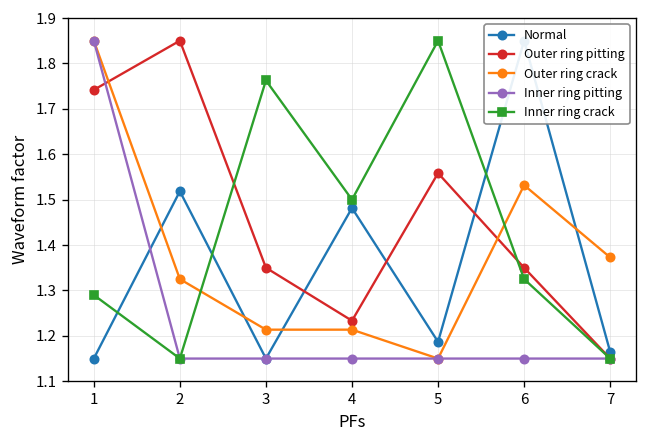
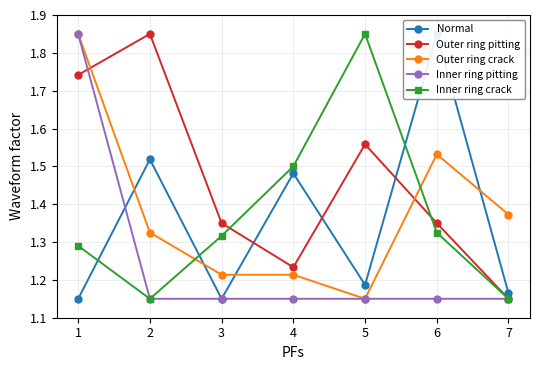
  {
    "Normal": {
      "1": 1.15,
      "2": 1.52,
      "4": 1.48,
      "5": 1.19,
      "7": 1.16
    },
    "Outer ring pitting": {
      "1": 1.74,
      "2": 1.85,
      "3": 1.35,
      "4": 1.23,
      "5": 1.56,
      "6": 1.35
    },
    "Outer ring crack": {
      "2": 1.33,
      "3": 1.21,
      "4": 1.21,
      "6": 1.53,
      "7": 1.37
    },
    "Inner ring pitting": {
      "4": 1.15,
      "6": 1.15
    },
    "Inner ring crack": {
      "1": 1.29,
-     "3": 1.76,
+     "3": 1.32,
      "4": 1.50,
      "5": 1.85,
      "6": 1.33
    }
  }
